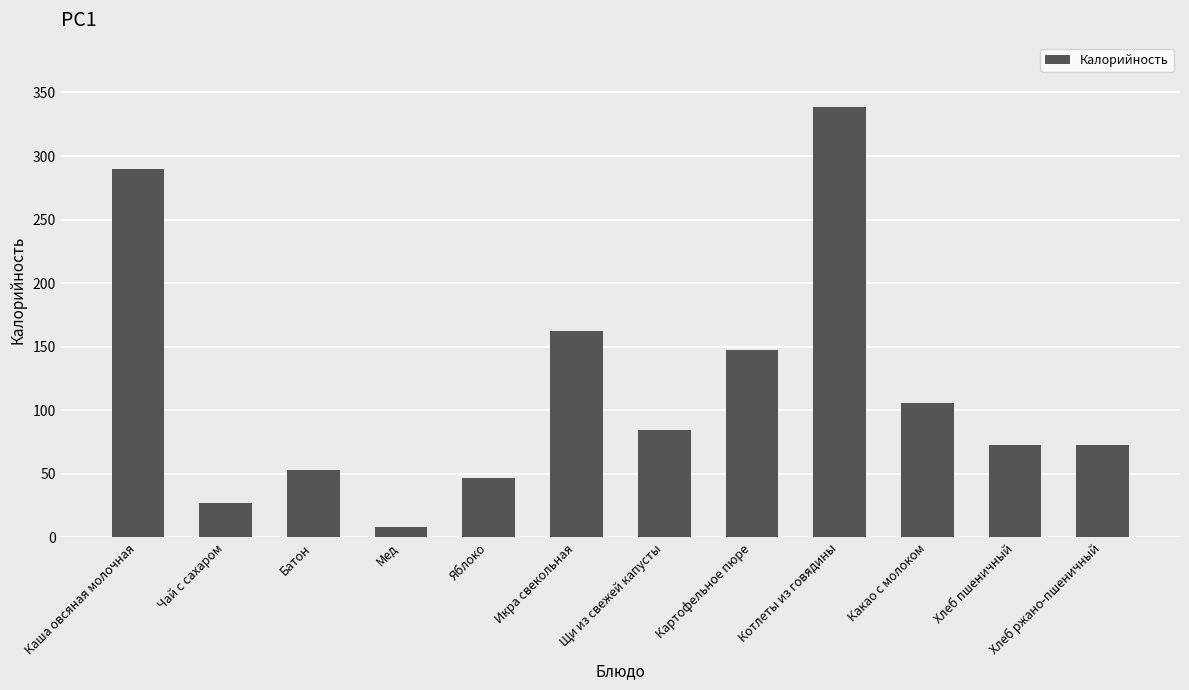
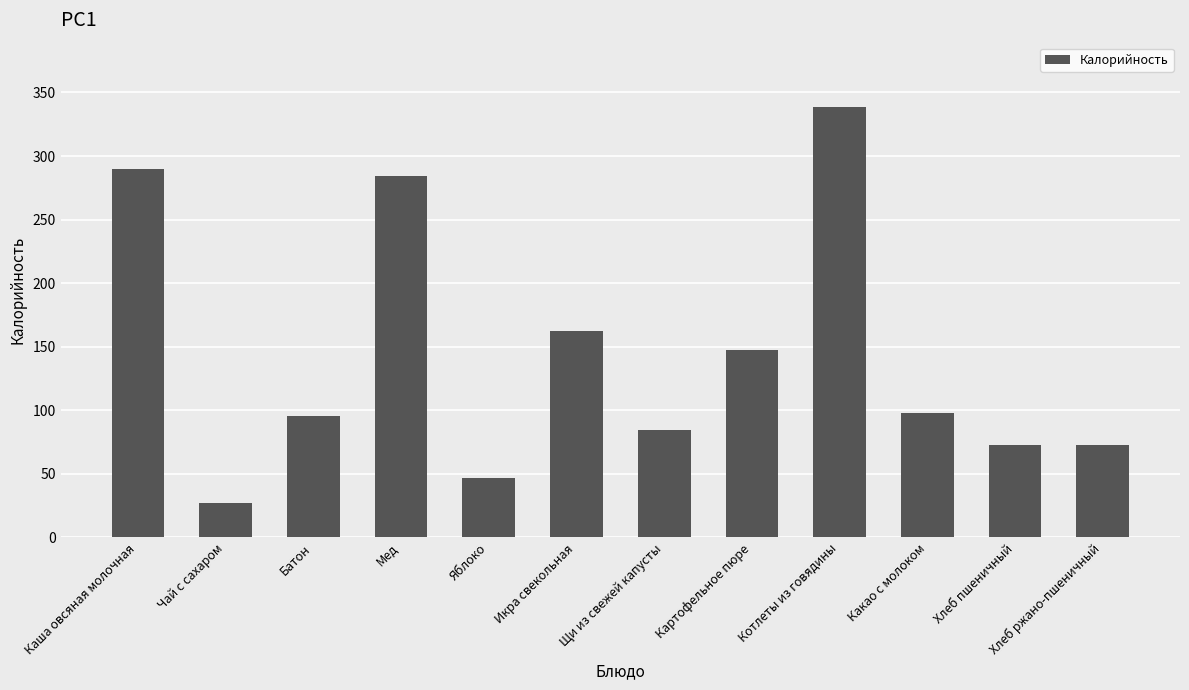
  {
    "Каша овсяная молочная": 290,
    "Чай с сахаром": 27,
-   "Батон": 53,
-   "Мед": 8,
+   "Батон": 95,
+   "Мед": 284,
    "Яблоко": 47,
    "Икра свекольная": 163,
    "Щи из свежей капусты": 85,
    "Картофельное пюре": 147,
    "Котлеты из говядины": 338,
-   "Какао с молоком": 106,
+   "Какао с молоком": 98,
    "Хлеб пшеничный": 73,
    "Хлеб ржано-пшеничный": 72
  }
